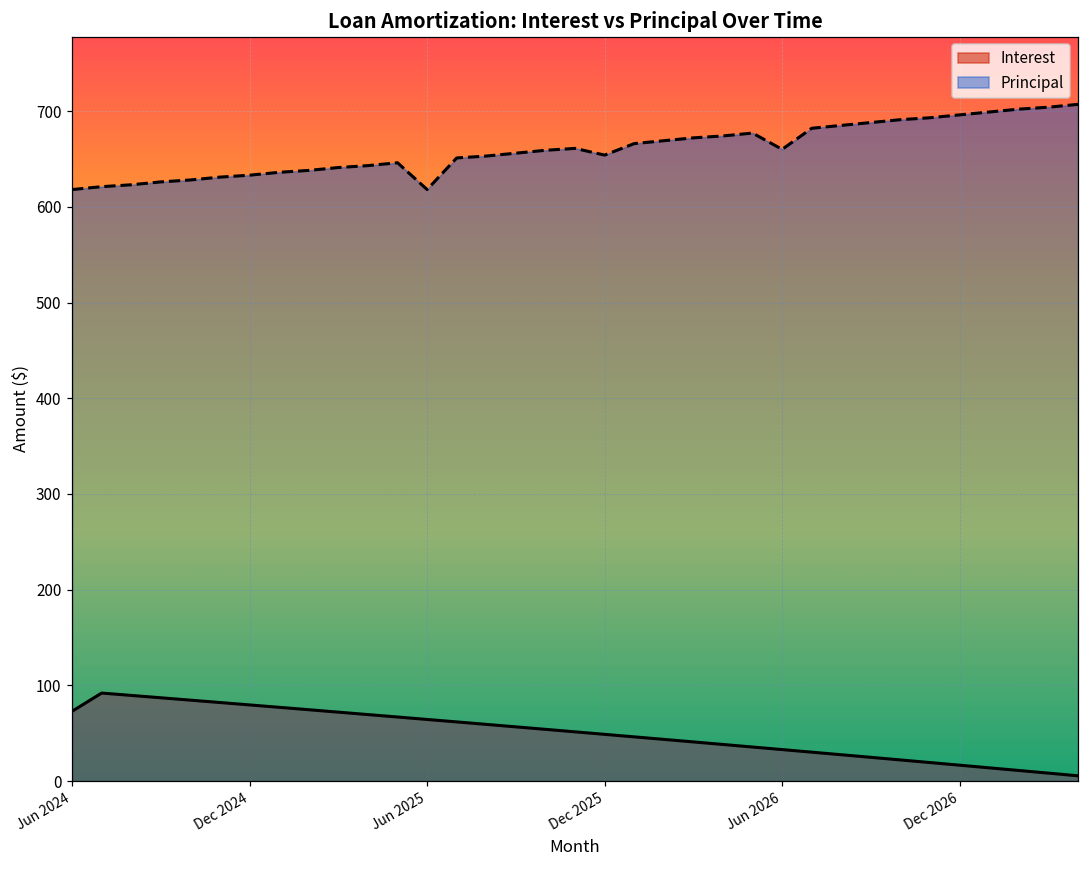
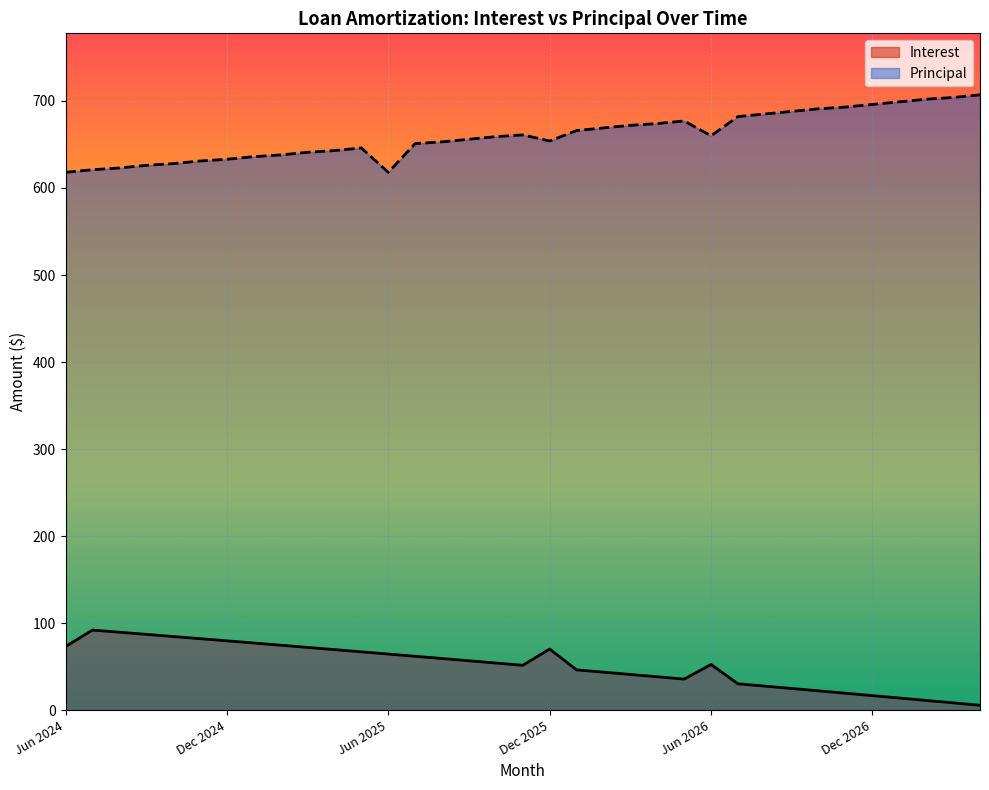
  {
    "Interest": {
      "Jun 2024": 70,
      "Dec 2024": 80,
      "Jun 2025": 60,
-     "Dec 2025": 50,
-     "Jun 2026": 30,
+     "Dec 2025": 70,
+     "Jun 2026": 50,
      "Dec 2026": 20
    },
    "Principal": {
      "Jun 2024": 620,
      "Dec 2024": 630,
      "Jun 2025": 620,
      "Dec 2025": 650,
      "Jun 2026": 660,
      "Dec 2026": 700
    }
  }
